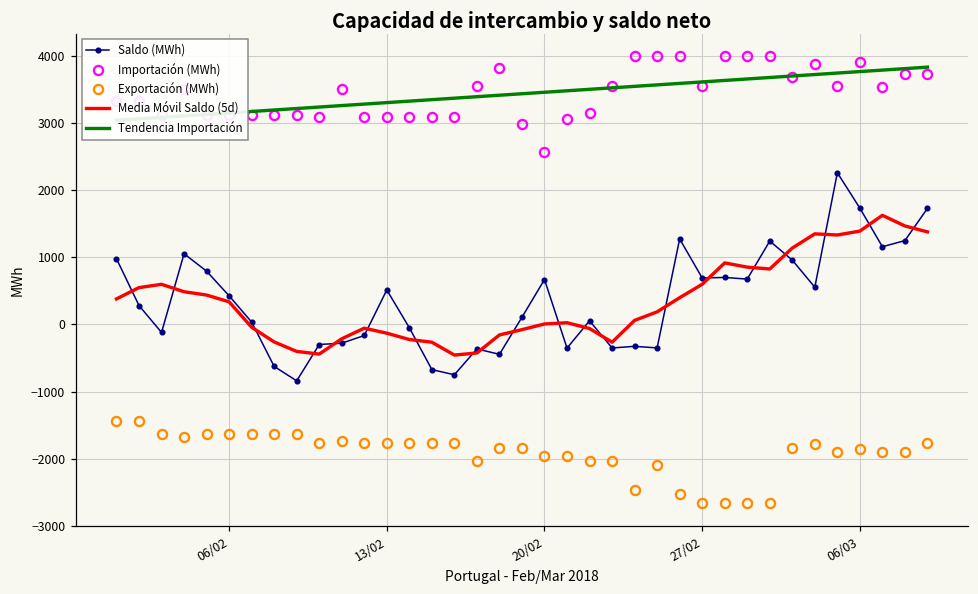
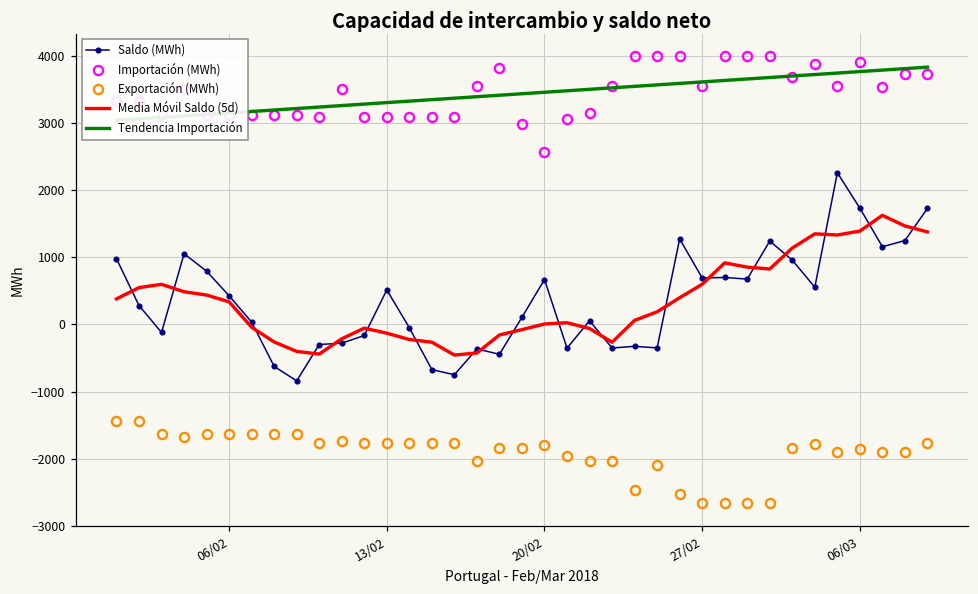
  {
    "Saldo (MWh)": {
      "06/02": 400,
      "13/02": 500,
      "20/02": 700,
      "27/02": 700,
      "06/03": 1700
    },
    "Importación (MWh)": {
      "13/02": 3100,
      "20/02": 2600,
      "27/02": 3500,
      "06/03": 3900
    },
    "Exportación (MWh)": {
      "06/02": -1600,
      "13/02": -1800,
-     "20/02": -2000,
+     "20/02": -1800,
      "27/02": -2700,
      "06/03": -1900
    },
    "Media Móvil Saldo (5d)": {
      "06/02": 300,
      "13/02": -100,
      "20/02": 0,
      "27/02": 600,
      "06/03": 1400
    },
    "Tendencia Importación": {
      "13/02": 3300,
      "20/02": 3500,
      "27/02": 3600,
      "06/03": 3800
    }
  }
